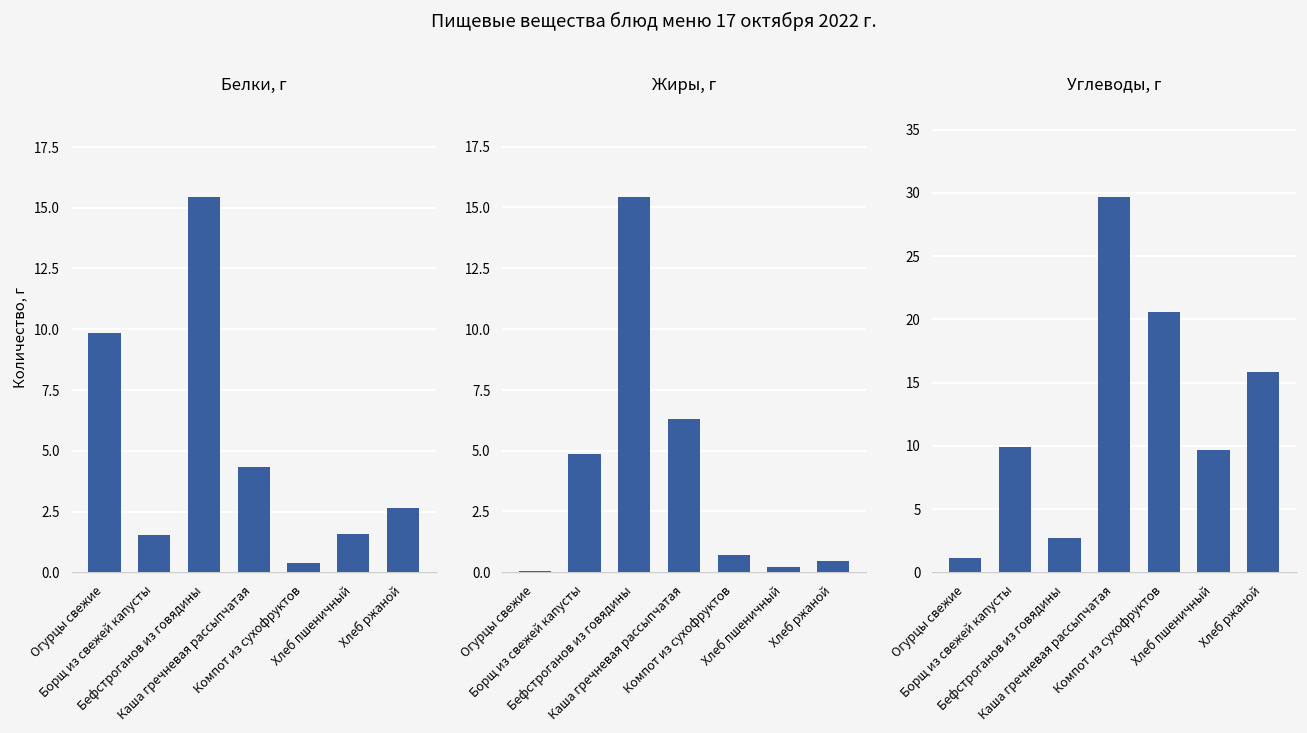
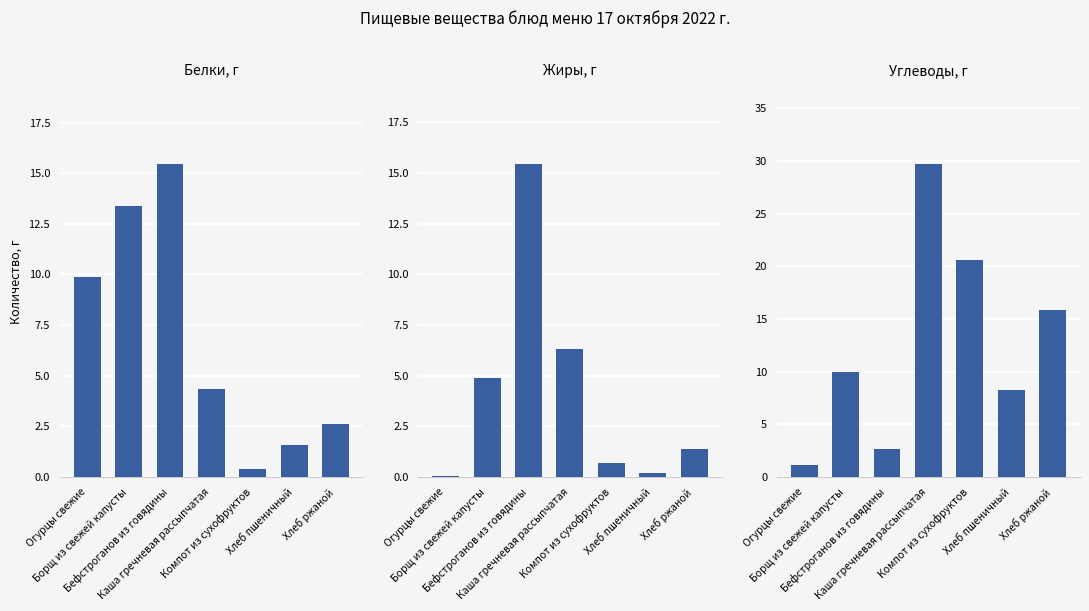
  {
    "Белки, г": {
      "Огурцы свежие": 9.9,
-     "Борщ из свежей капусты": 1.5,
+     "Борщ из свежей капусты": 13.4,
      "Бефстроганов из говядины": 15.5,
      "Каша гречневая рассыпчатая": 4.4,
      "Компот из сухофруктов": 0.4,
      "Хлеб пшеничный": 1.6,
      "Хлеб ржаной": 2.6
    },
    "Жиры, г": {
      "Борщ из свежей капусты": 4.9,
      "Бефстроганов из говядины": 15.4,
      "Каша гречневая рассыпчатая": 6.3,
      "Компот из сухофруктов": 0.7,
      "Хлеб пшеничный": 0.2,
-     "Хлеб ржаной": 0.5
+     "Хлеб ржаной": 1.4
    },
    "Углеводы, г": {
      "Огурцы свежие": 1.1,
      "Борщ из свежей капусты": 9.9,
      "Бефстроганов из говядины": 2.7,
      "Каша гречневая рассыпчатая": 29.7,
      "Компот из сухофруктов": 20.6,
-     "Хлеб пшеничный": 9.7,
+     "Хлеб пшеничный": 8.3,
      "Хлеб ржаной": 15.9
    }
  }
